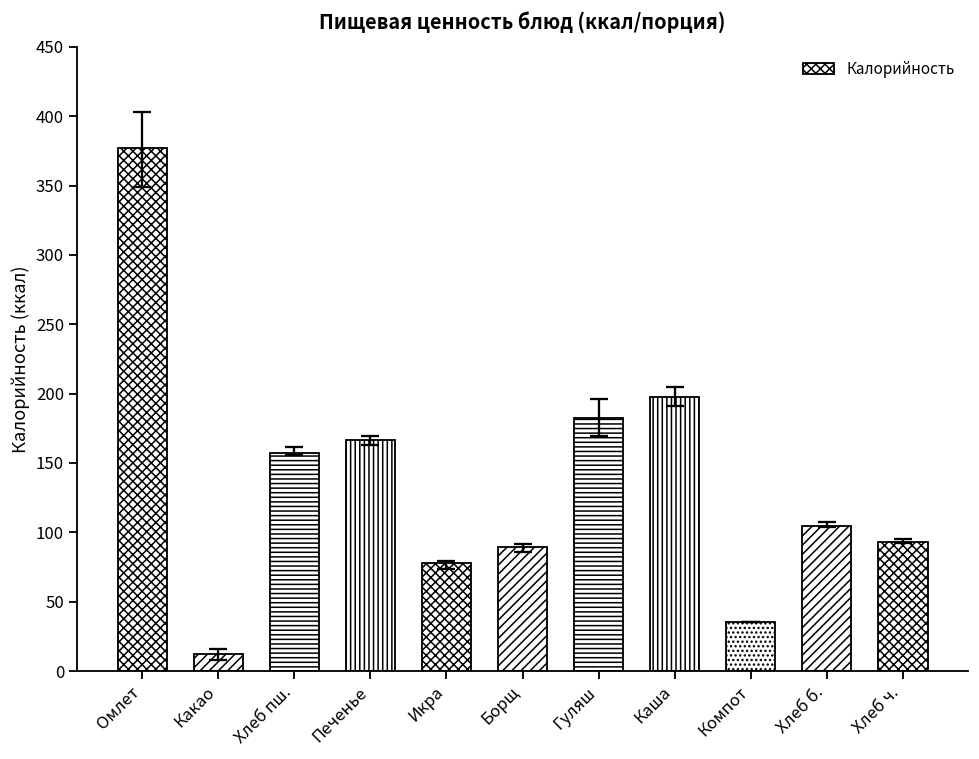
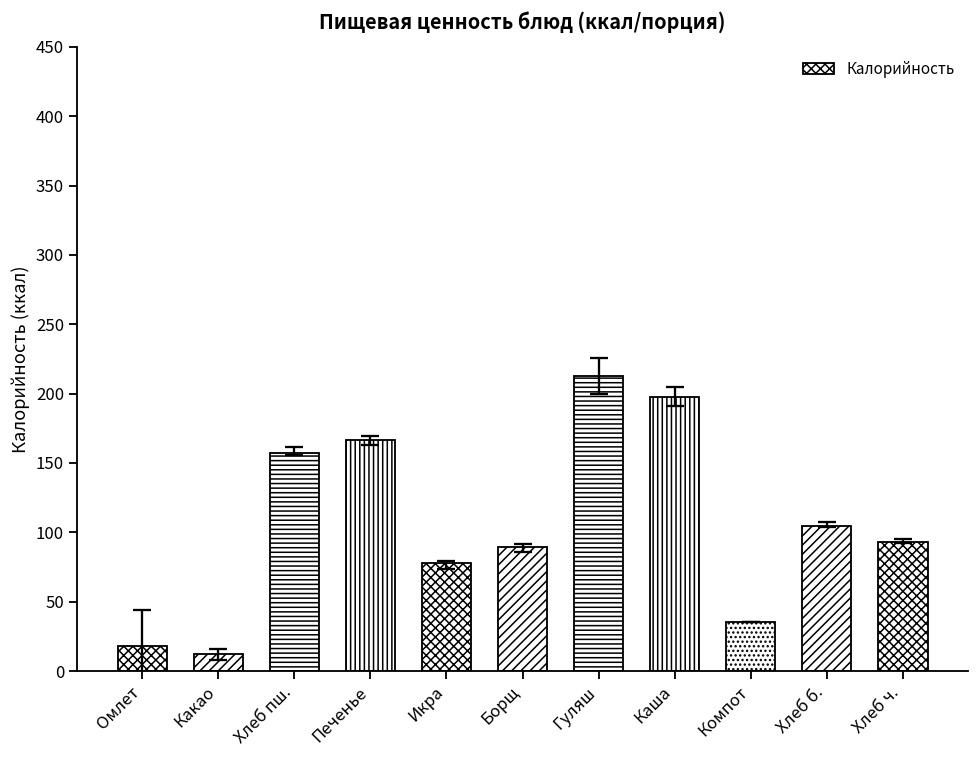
  {
    "Калорийность": {
-     "Омлет": 377,
+     "Омлет": 18,
      "Какао": 12,
      "Хлеб пш.": 157,
      "Печенье": 167,
      "Икра": 78,
      "Борщ": 89,
-     "Гуляш": 182,
+     "Гуляш": 213,
      "Каша": 197,
      "Компот": 35,
      "Хлеб б.": 105,
      "Хлеб ч.": 93
    }
  }
